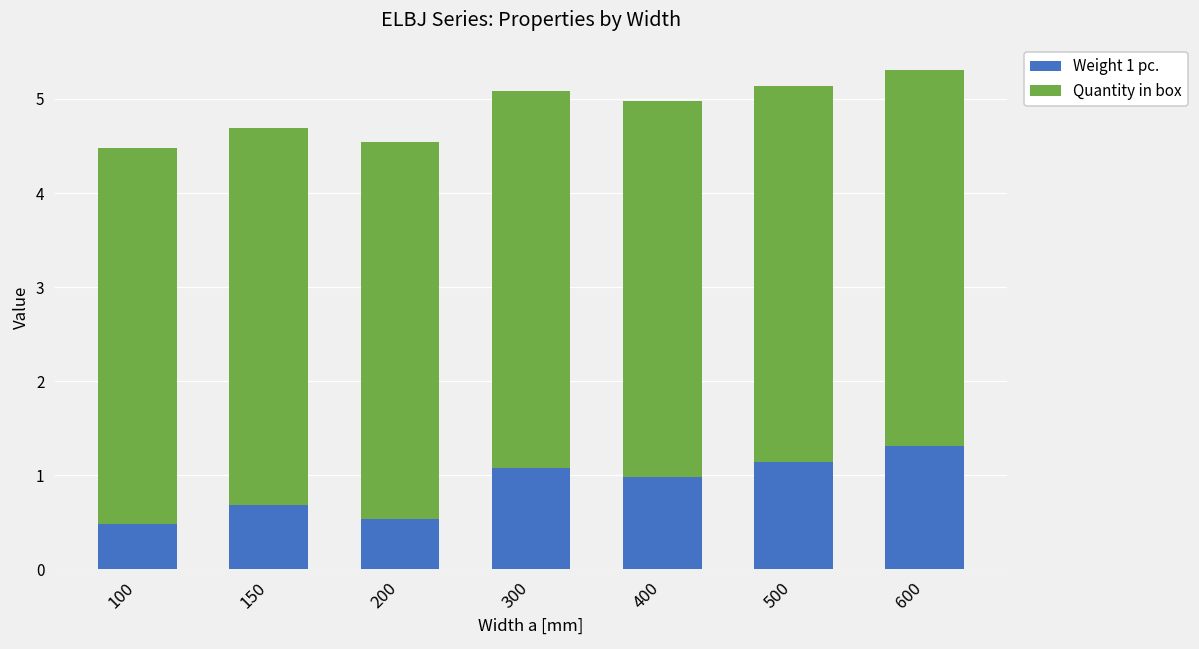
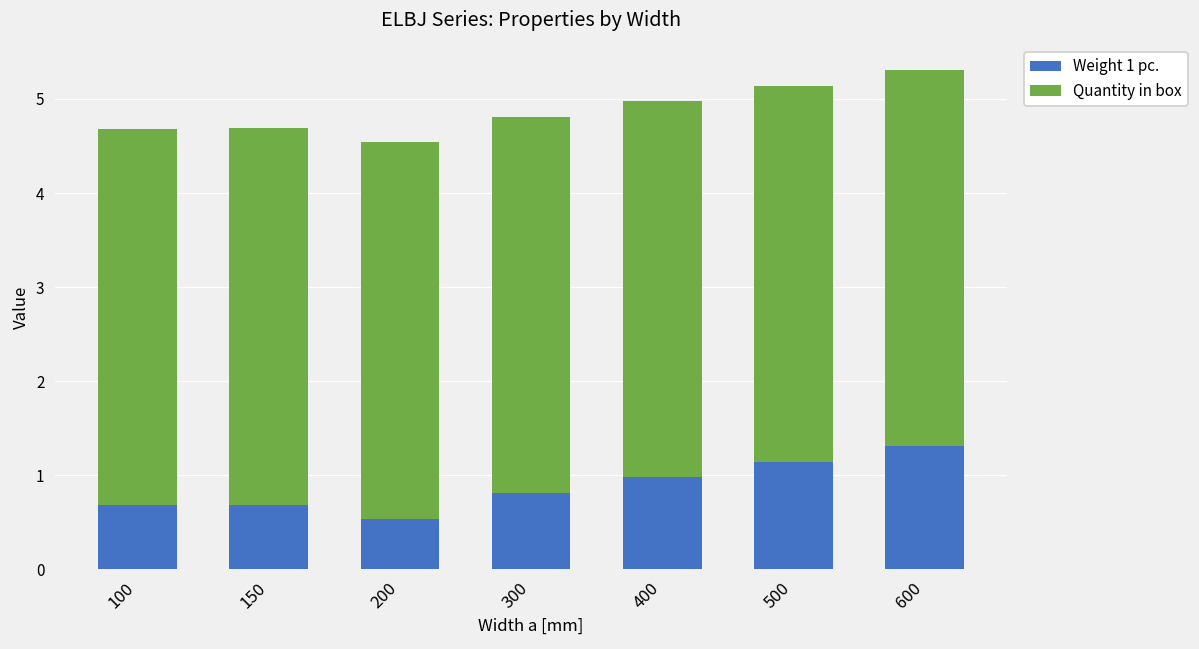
  {
    "Weight 1 pc.": {
-     "100": 0.5,
+     "100": 0.7,
      "150": 0.7,
      "200": 0.5,
-     "300": 1.1,
+     "300": 0.8,
      "400": 1.0,
      "500": 1.1,
      "600": 1.3
    },
    "Quantity in box": {
      "100": 4.0,
      "150": 4.0,
      "200": 4.0,
      "300": 4.0,
      "400": 4.0,
      "500": 4.0,
      "600": 4.0
    }
  }
